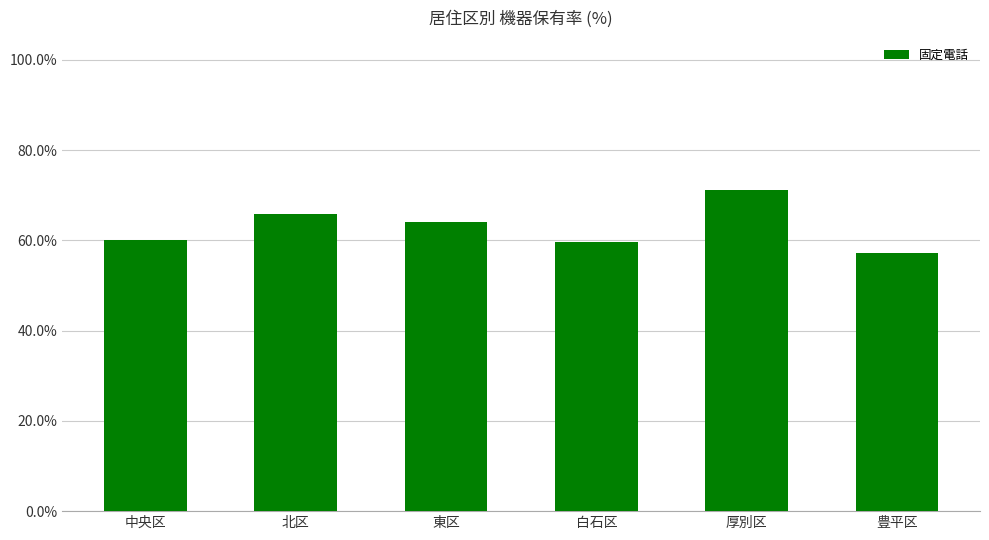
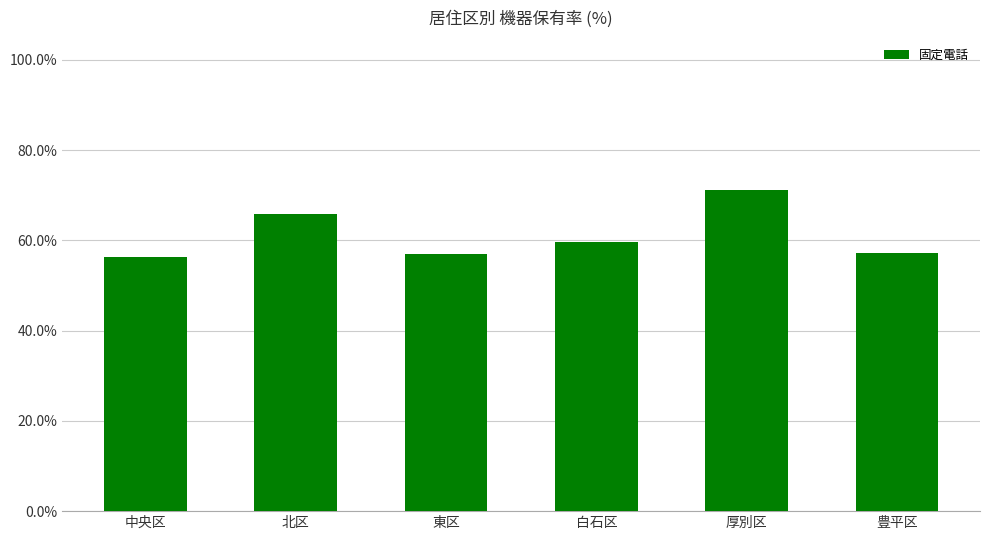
  {
-   "中央区": "60%",
+   "中央区": "56%",
    "北区": "66%",
-   "東区": "64%",
+   "東区": "57%",
    "白石区": "60%",
    "厚別区": "71%",
    "豊平区": "57%"
  }
